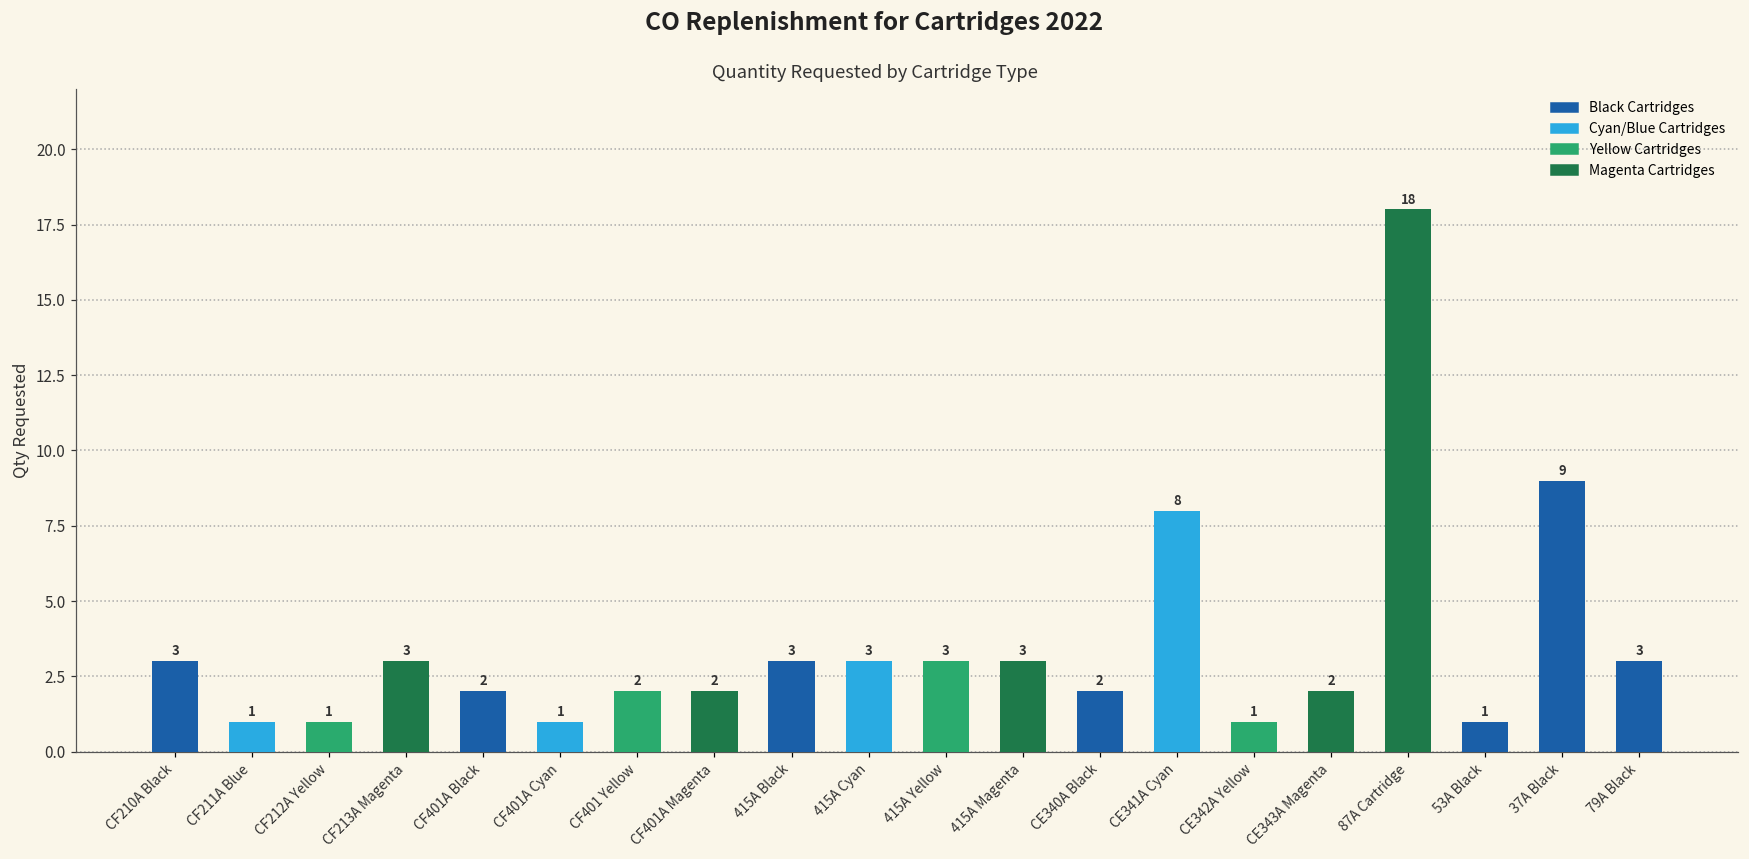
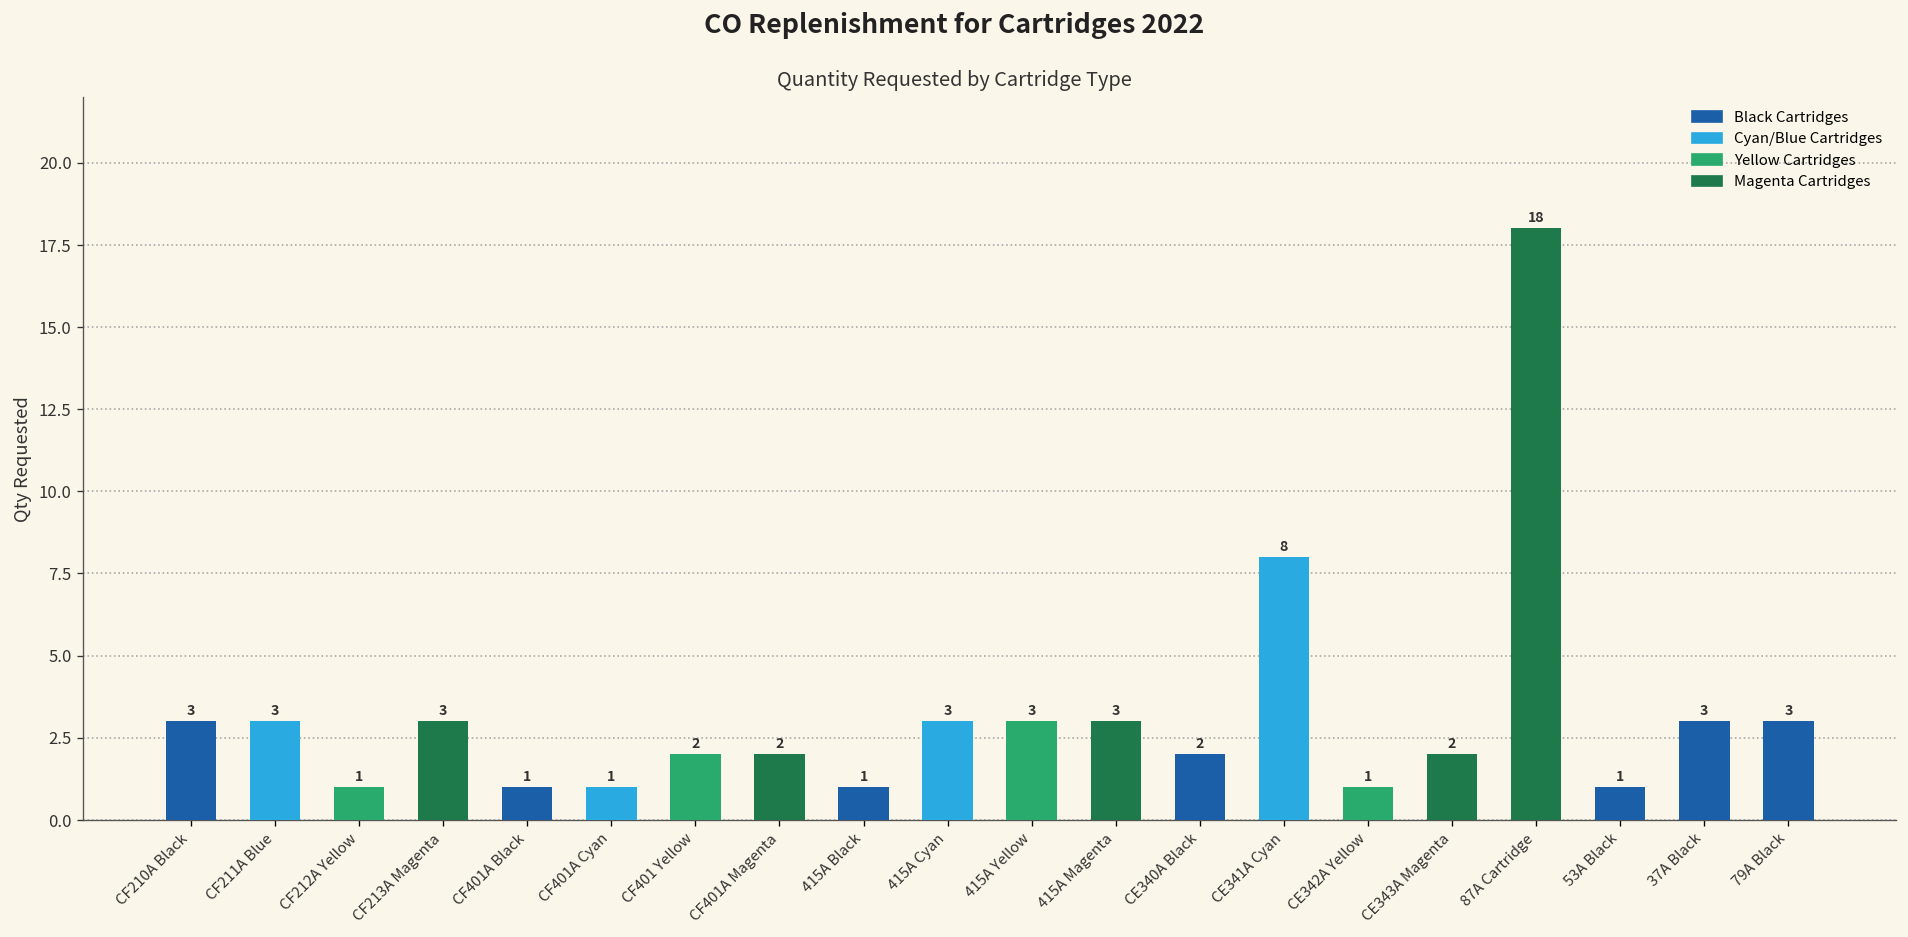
  {
    "CF210A Black": 3,
-   "CF211A Blue": 1,
+   "CF211A Blue": 3,
    "CF212A Yellow": 1,
    "CF213A Magenta": 3,
-   "CF401A Black": 2,
+   "CF401A Black": 1,
    "CF401A Cyan": 1,
    "CF401 Yellow": 2,
    "CF401A Magenta": 2,
-   "415A Black": 3,
+   "415A Black": 1,
    "415A Cyan": 3,
    "415A Yellow": 3,
    "415A Magenta": 3,
    "CE340A Black": 2,
    "CE341A Cyan": 8,
    "CE342A Yellow": 1,
    "CE343A Magenta": 2,
    "87A Cartridge": 18,
    "53A Black": 1,
-   "37A Black": 9,
+   "37A Black": 3,
    "79A Black": 3
  }
